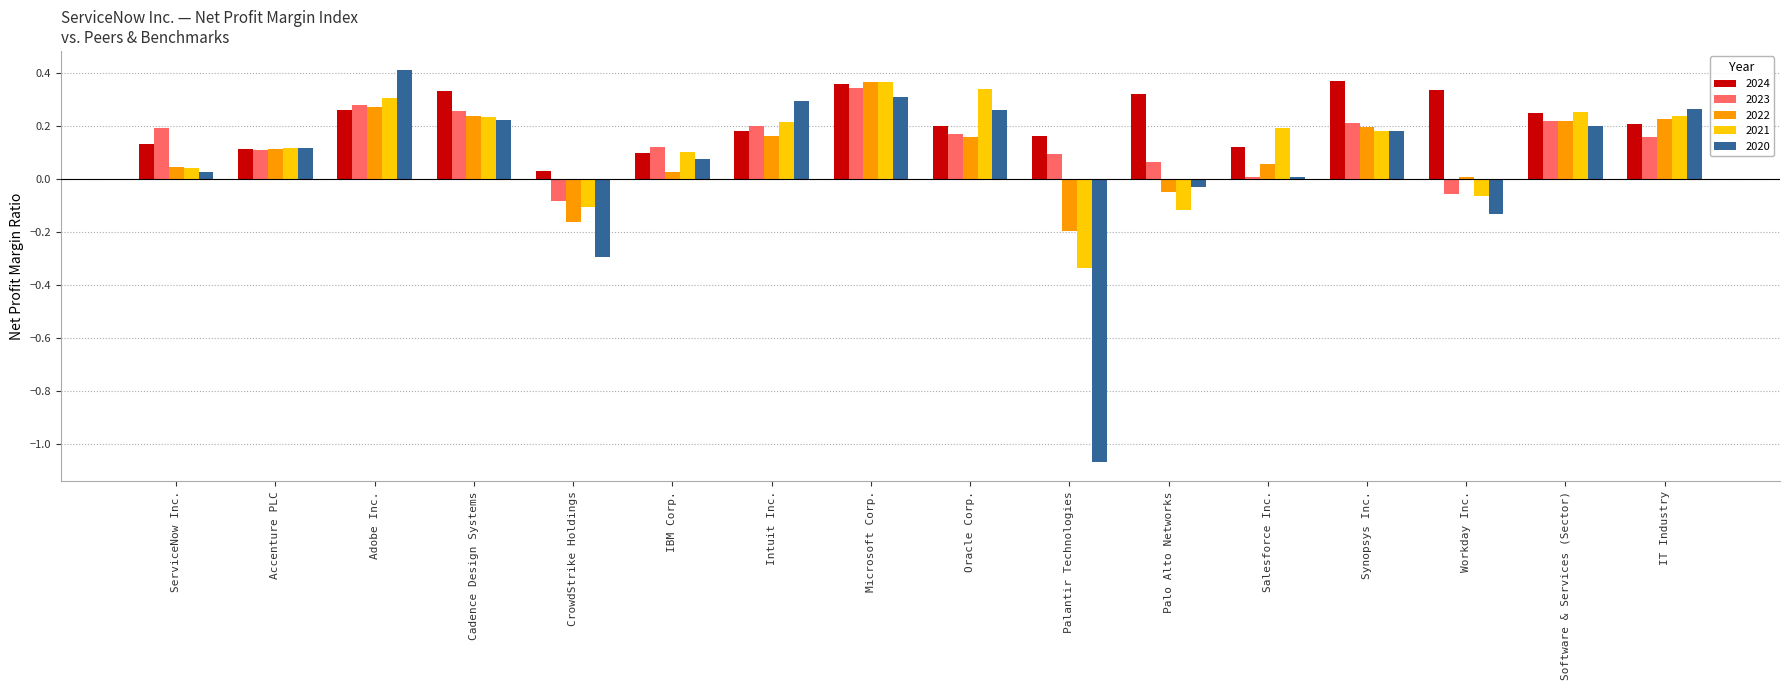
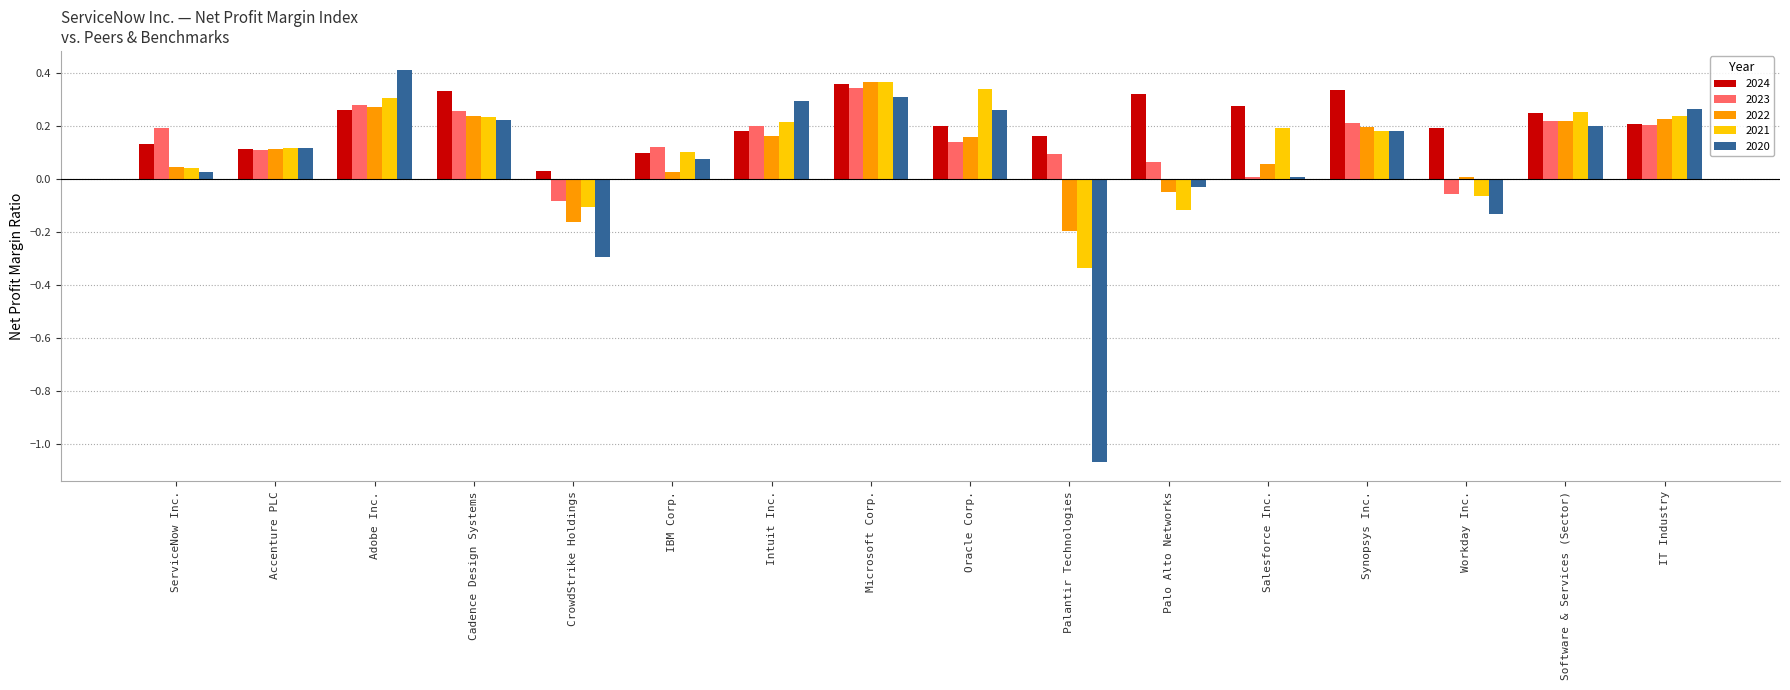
  {
    "2024": {
      "ServiceNow Inc.": 0.13,
      "Accenture PLC": 0.11,
      "Adobe Inc.": 0.26,
      "Cadence Design Systems": 0.33,
      "CrowdStrike Holdings": 0.03,
      "IBM Corp.": 0.10,
      "Intuit Inc.": 0.18,
      "Microsoft Corp.": 0.36,
      "Oracle Corp.": 0.20,
      "Palantir Technologies": 0.16,
      "Palo Alto Networks": 0.32,
-     "Salesforce Inc.": 0.12,
-     "Synopsys Inc.": 0.37,
-     "Workday Inc.": 0.33,
+     "Salesforce Inc.": 0.27,
+     "Synopsys Inc.": 0.33,
+     "Workday Inc.": 0.19,
      "Software & Services (Sector)": 0.25,
      "IT Industry": 0.21
    },
    "2023": {
      "ServiceNow Inc.": 0.19,
      "Accenture PLC": 0.11,
      "Adobe Inc.": 0.28,
      "Cadence Design Systems": 0.25,
      "CrowdStrike Holdings": -0.08,
      "IBM Corp.": 0.12,
      "Intuit Inc.": 0.20,
      "Microsoft Corp.": 0.34,
-     "Oracle Corp.": 0.17,
+     "Oracle Corp.": 0.14,
      "Palantir Technologies": 0.09,
      "Palo Alto Networks": 0.06,
      "Synopsys Inc.": 0.21,
      "Workday Inc.": -0.06,
      "Software & Services (Sector)": 0.22,
-     "IT Industry": 0.16
+     "IT Industry": 0.20
    },
    "2020": {
      "ServiceNow Inc.": 0.03,
      "Accenture PLC": 0.12,
      "Adobe Inc.": 0.41,
      "Cadence Design Systems": 0.22,
      "CrowdStrike Holdings": -0.29,
      "IBM Corp.": 0.08,
      "Intuit Inc.": 0.30,
      "Microsoft Corp.": 0.31,
      "Oracle Corp.": 0.26,
      "Palantir Technologies": -1.07,
      "Palo Alto Networks": -0.03,
      "Synopsys Inc.": 0.18,
      "Workday Inc.": -0.13,
      "Software & Services (Sector)": 0.20,
      "IT Industry": 0.26
    }
  }
